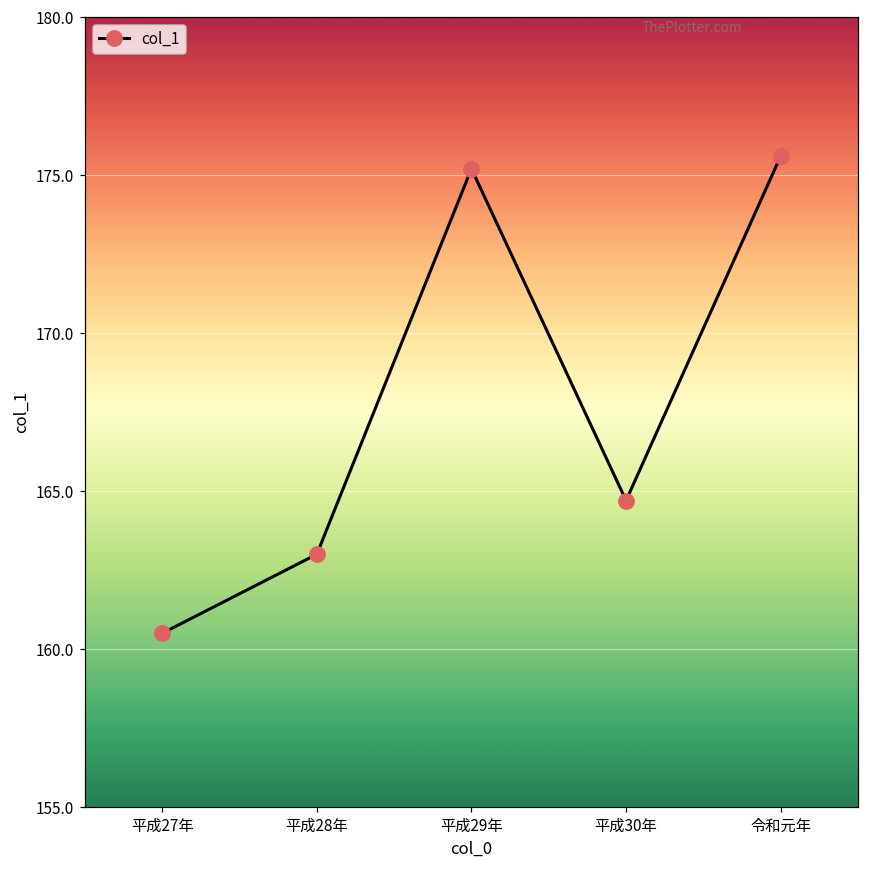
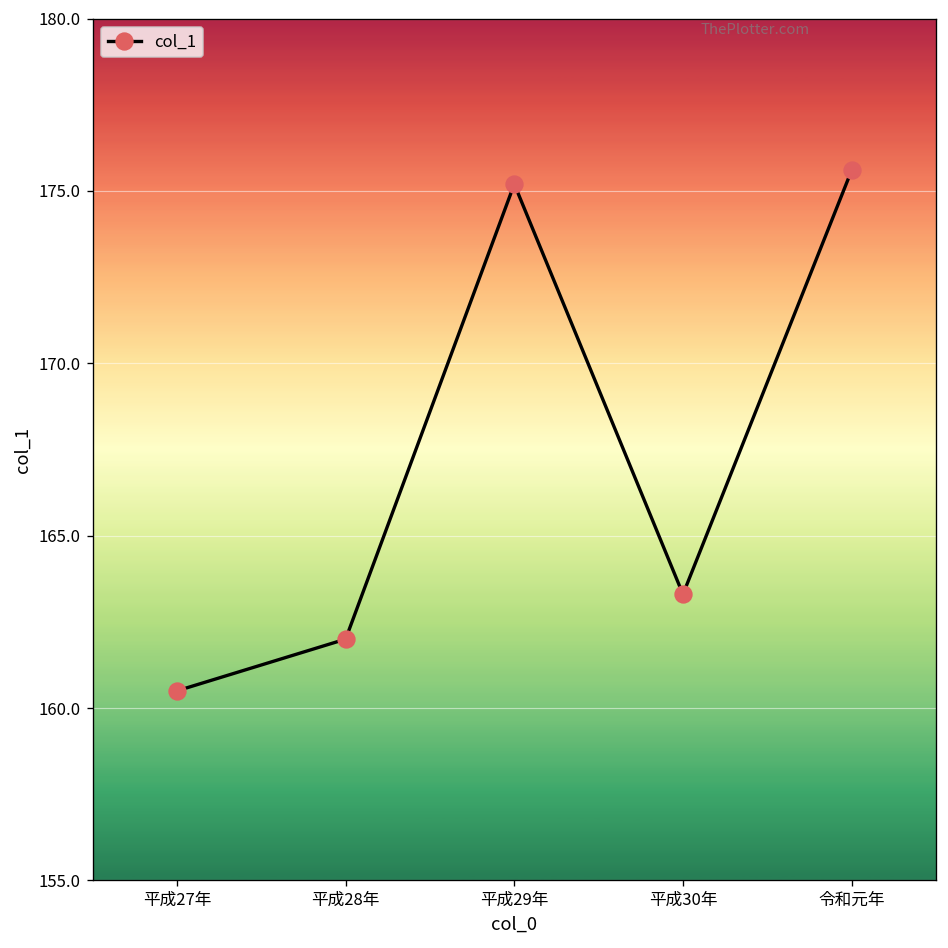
  {
    "平成27年": 160.5,
-   "平成28年": 163,
+   "平成28年": 162,
    "平成29年": 175.2,
-   "平成30年": 164.7,
+   "平成30年": 163.3,
    "令和元年": 175.6
  }
